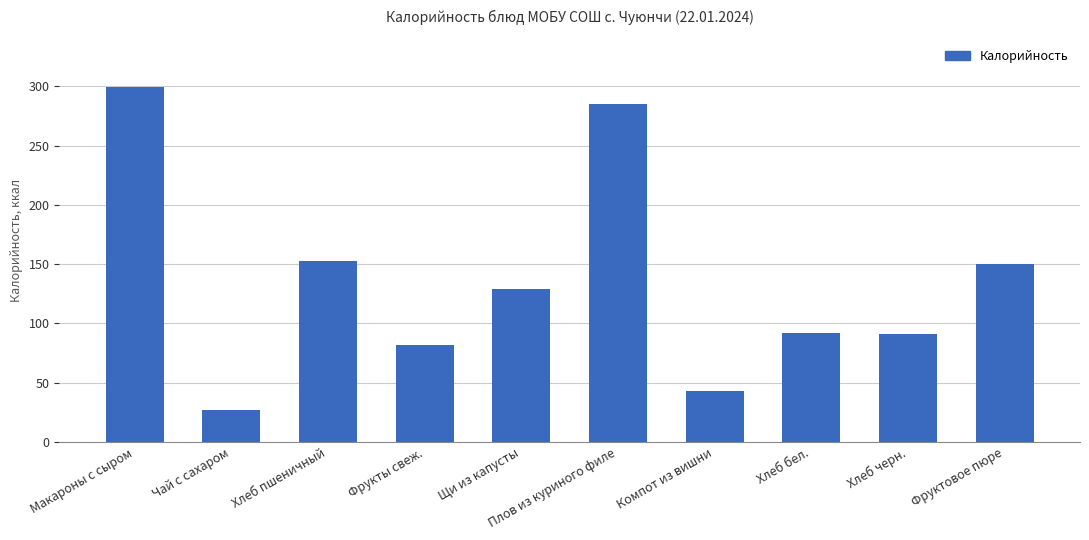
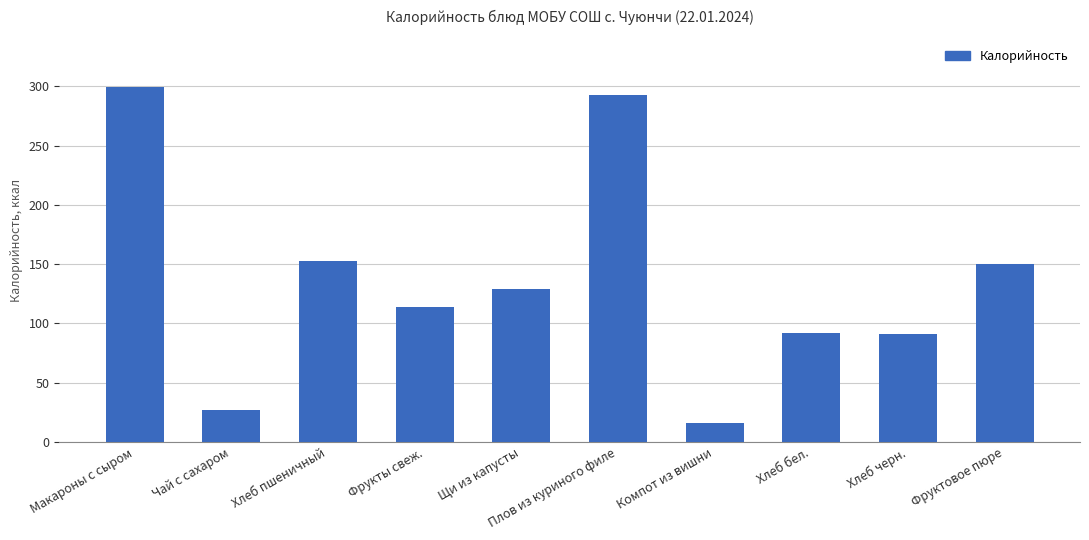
  {
    "Макароны с сыром": 299,
    "Чай с сахаром": 27,
    "Хлеб пшеничный": 153,
-   "Фрукты свеж.": 82,
+   "Фрукты свеж.": 114,
    "Щи из капусты": 129,
-   "Плов из куриного филе": 285,
-   "Компот из вишни": 43,
+   "Плов из куриного филе": 293,
+   "Компот из вишни": 16,
    "Хлеб бел.": 92,
    "Хлеб черн.": 91,
    "Фруктовое пюре": 150
  }
